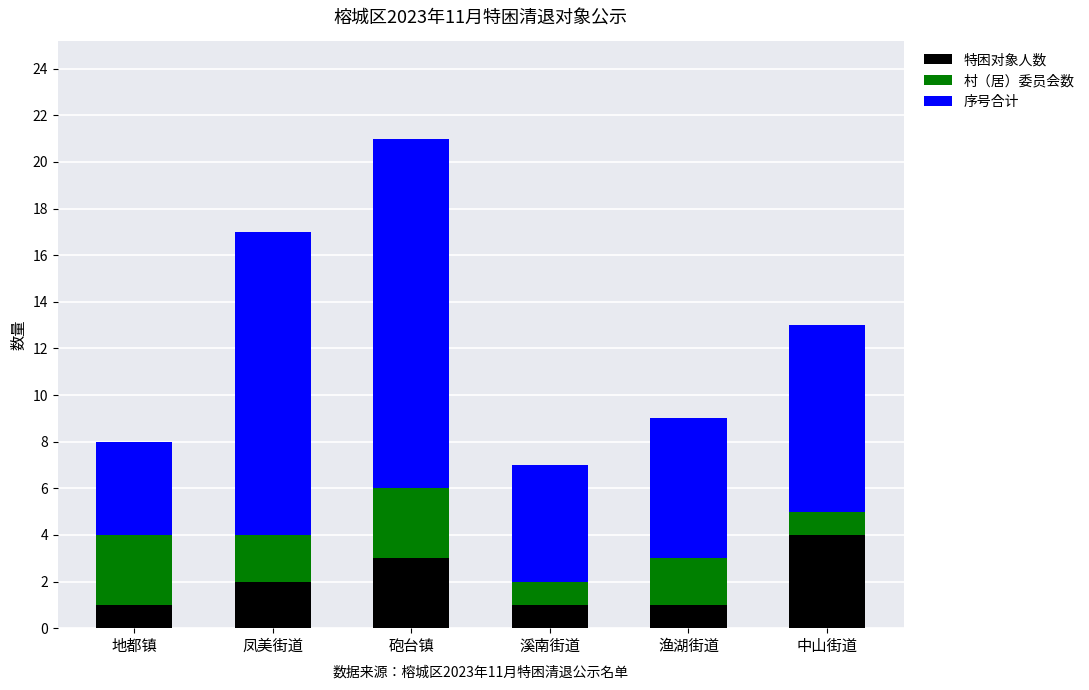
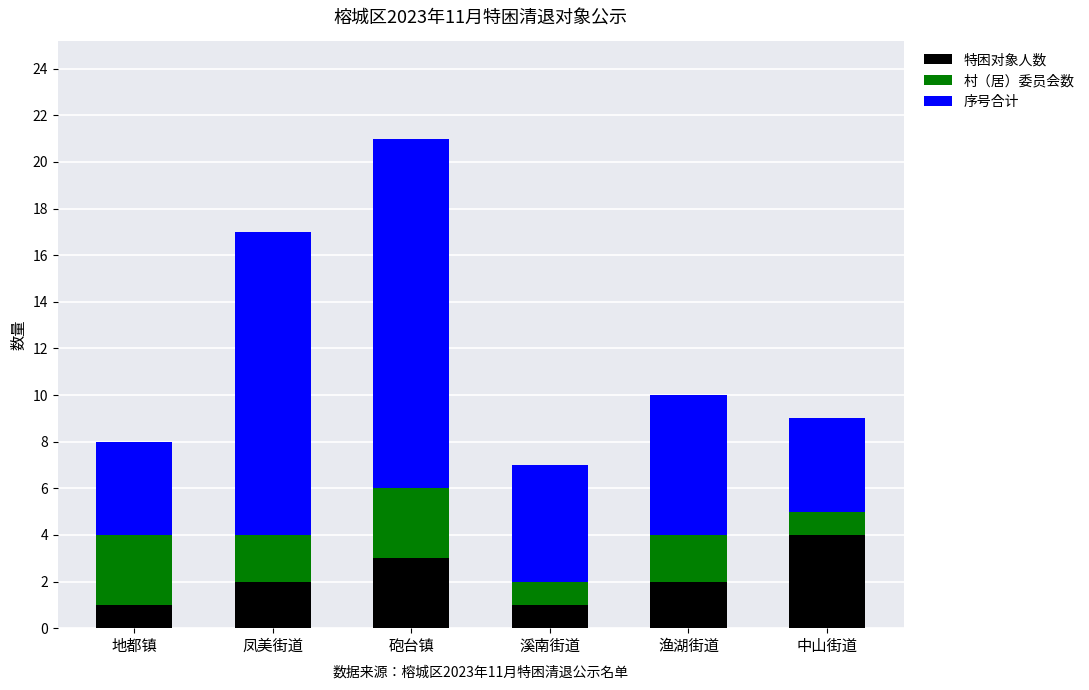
  {
    "特困对象人数": {
      "地都镇": 1,
      "凤美街道": 2,
      "砲台镇": 3,
      "溪南街道": 1,
-     "渔湖街道": 1,
+     "渔湖街道": 2,
      "中山街道": 4
    },
    "序号合计": {
      "地都镇": 4,
      "凤美街道": 13,
      "砲台镇": 15,
      "溪南街道": 5,
      "渔湖街道": 6,
-     "中山街道": 8
+     "中山街道": 4
    }
  }
